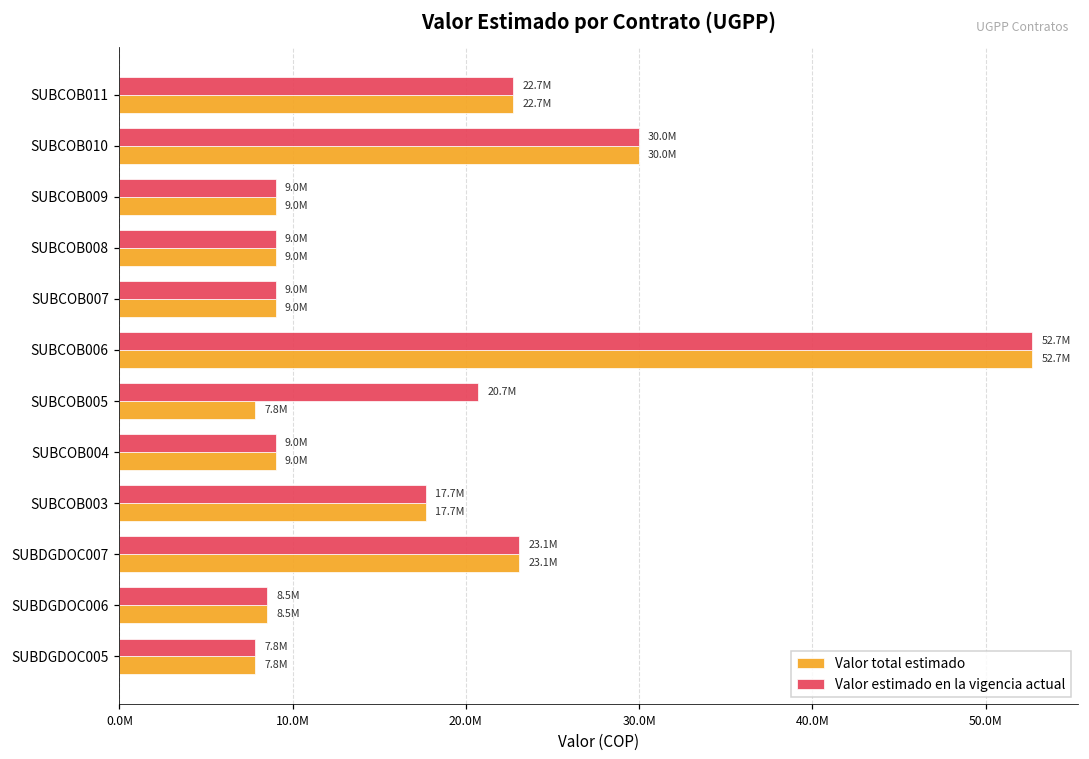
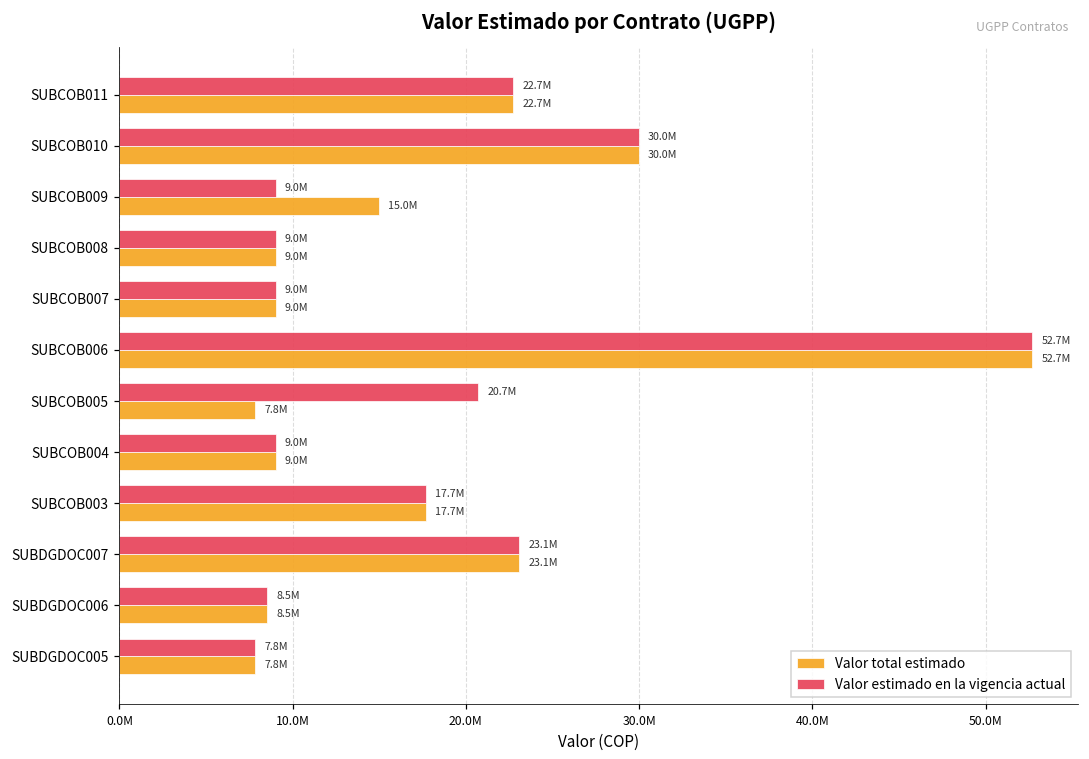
  {
    "Valor total estimado": {
      "SUBCOB011": "22.7M",
      "SUBCOB010": "30.0M",
-     "SUBCOB009": "9.0M",
+     "SUBCOB009": "15.0M",
      "SUBCOB008": "9.0M",
      "SUBCOB007": "9.0M",
      "SUBCOB006": "52.7M",
      "SUBCOB005": "7.8M",
      "SUBCOB004": "9.0M",
      "SUBCOB003": "17.7M",
      "SUBDGDOC007": "23.1M",
      "SUBDGDOC006": "8.5M",
      "SUBDGDOC005": "7.8M"
    },
    "Valor estimado en la vigencia actual": {
      "SUBCOB011": "22.7M",
      "SUBCOB010": "30.0M",
      "SUBCOB009": "9.0M",
      "SUBCOB008": "9.0M",
      "SUBCOB007": "9.0M",
      "SUBCOB006": "52.7M",
      "SUBCOB005": "20.7M",
      "SUBCOB004": "9.0M",
      "SUBCOB003": "17.7M",
      "SUBDGDOC007": "23.1M",
      "SUBDGDOC006": "8.5M",
      "SUBDGDOC005": "7.8M"
    }
  }
